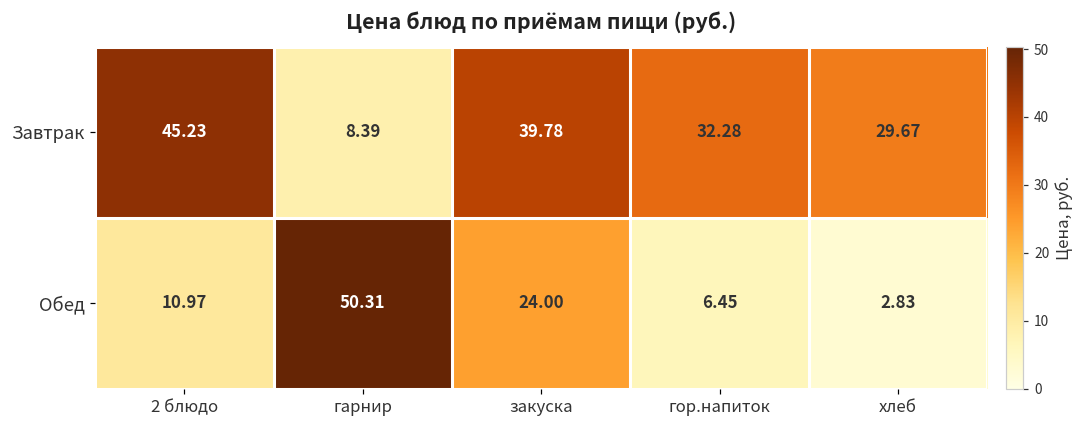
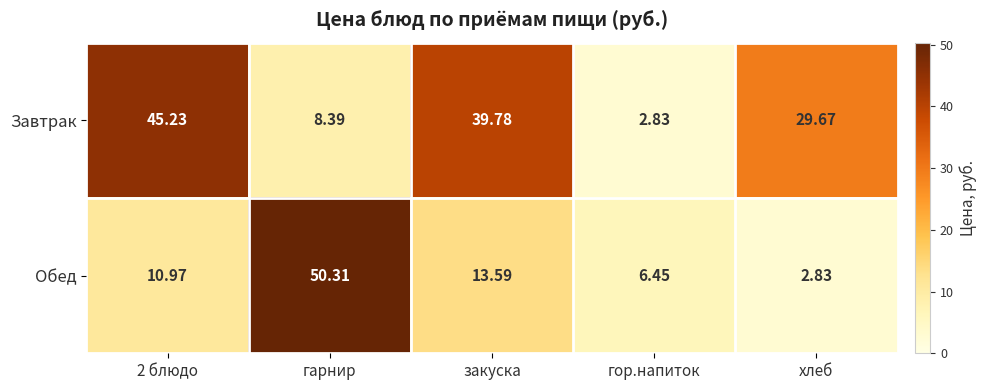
  {
    "Завтрак": {
      "2 блюдо": 45.23,
      "гарнир": 8.39,
      "закуска": 39.78,
-     "гор.напиток": 32.28,
+     "гор.напиток": 2.83,
      "хлеб": 29.67
    },
    "Обед": {
      "2 блюдо": 10.97,
      "гарнир": 50.31,
-     "закуска": 24.00,
+     "закуска": 13.59,
      "гор.напиток": 6.45,
      "хлеб": 2.83
    }
  }
